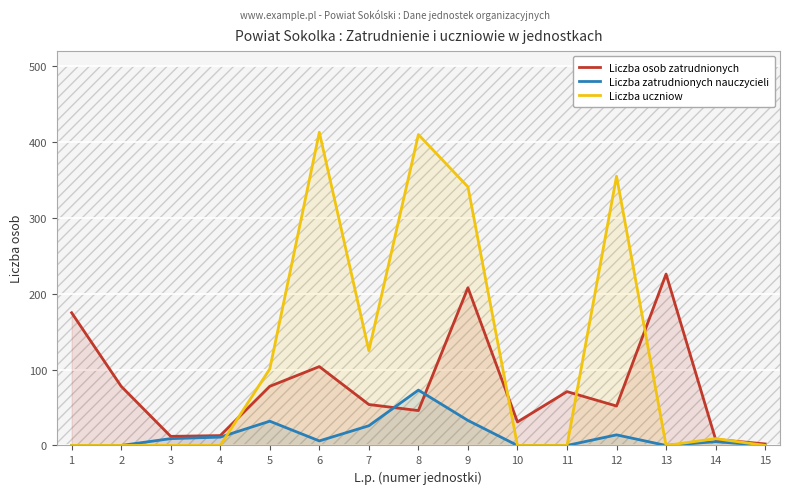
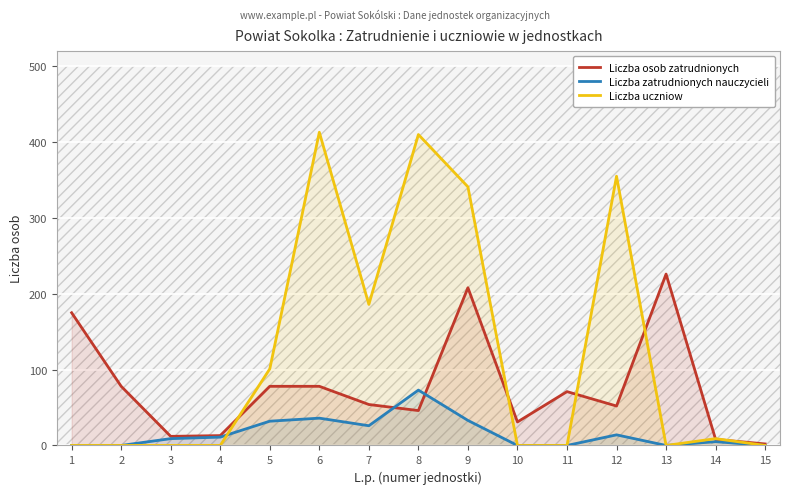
  {
    "Liczba osob zatrudnionych": {
      "1": 180,
      "2": 80,
      "5": 80,
-     "6": 100,
+     "6": 80,
      "7": 50,
      "8": 50,
      "9": 210,
      "10": 30,
      "11": 70,
      "12": 50,
      "13": 230
    },
    "Liczba zatrudnionych nauczycieli": {
      "5": 30,
-     "6": 10,
+     "6": 40,
      "7": 30,
      "8": 70,
      "9": 30,
      "12": 10
    },
    "Liczba uczniow": {
      "3": 0,
      "4": 0,
      "5": 100,
      "6": 410,
-     "7": 130,
+     "7": 190,
      "8": 410,
      "9": 340,
      "12": 360
    }
  }
